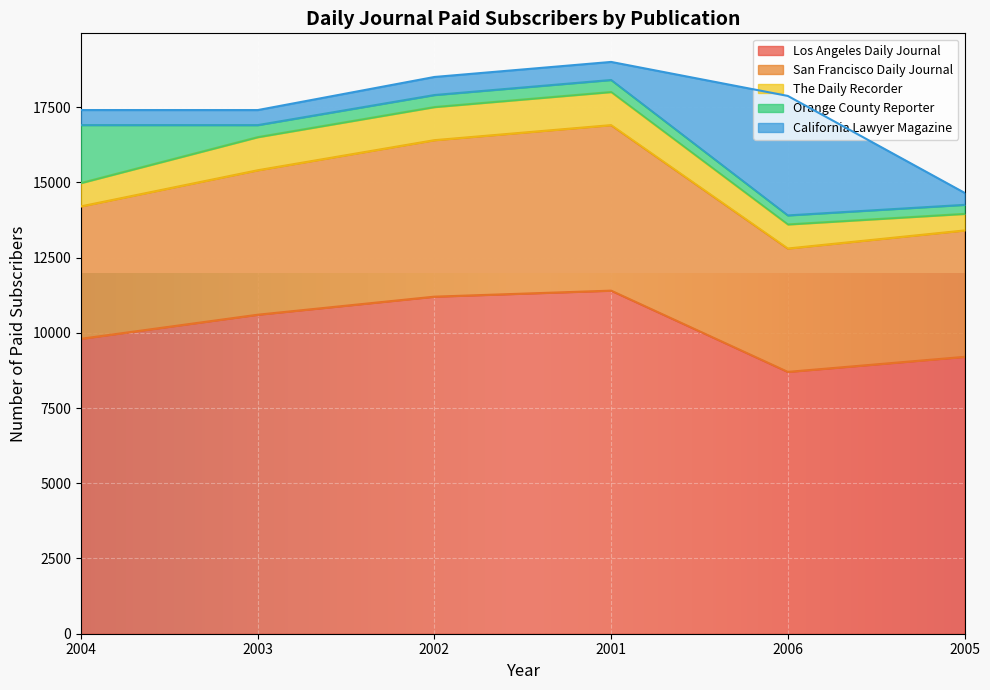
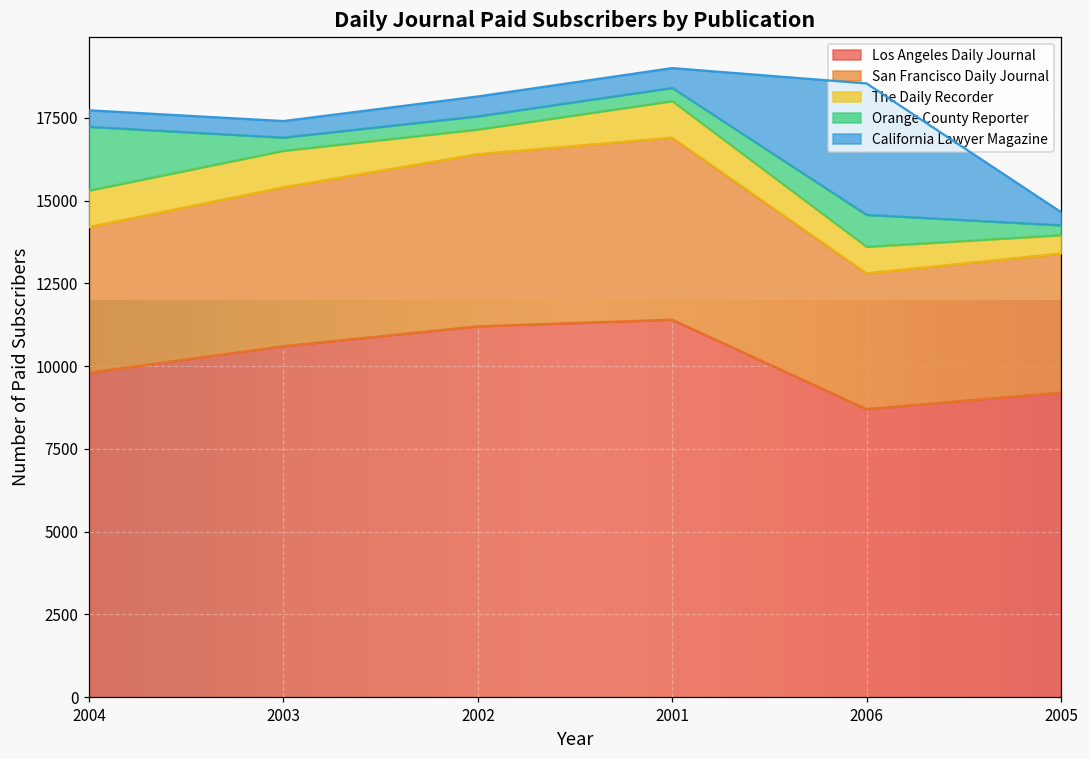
  {
    "The Daily Recorder": {
-     "2004": 800,
+     "2004": 1100,
      "2003": 1100,
-     "2002": 1100,
+     "2002": 700,
      "2001": 1100,
      "2006": 800,
      "2005": 600
    },
    "Orange County Reporter": {
      "2004": 1900,
      "2003": 400,
      "2002": 400,
      "2001": 400,
-     "2006": 300,
+     "2006": 1000,
      "2005": 300
    },
    "California Lawyer Magazine": {
      "2004": 500,
      "2003": 500,
      "2002": 600,
      "2001": 600,
      "2005": 400
    }
  }
